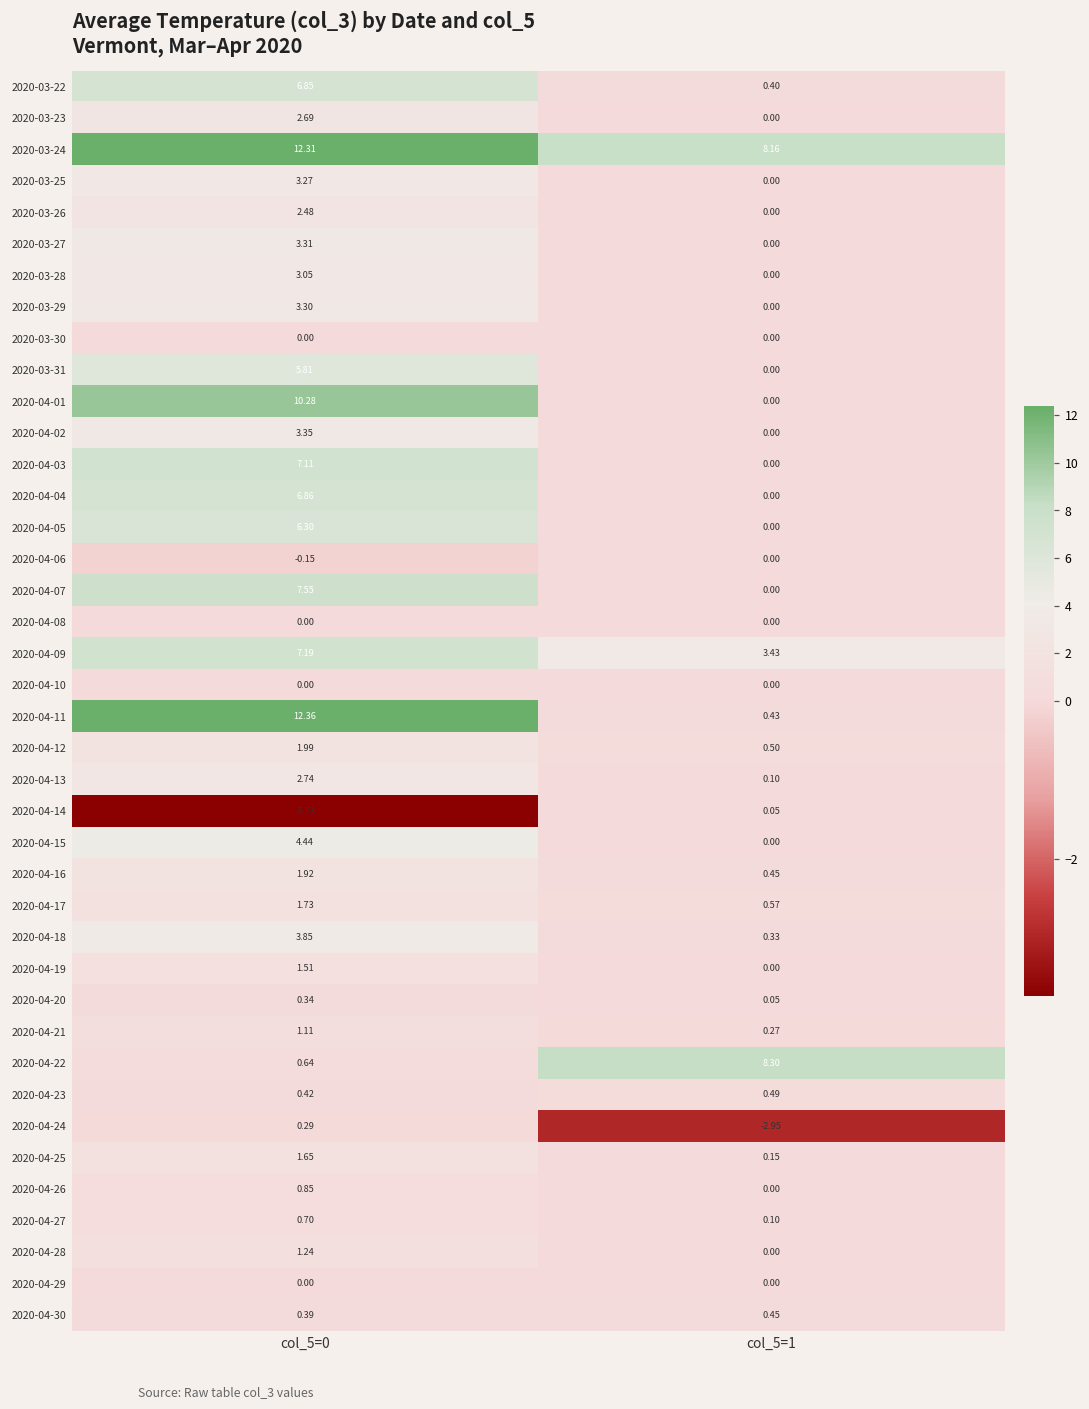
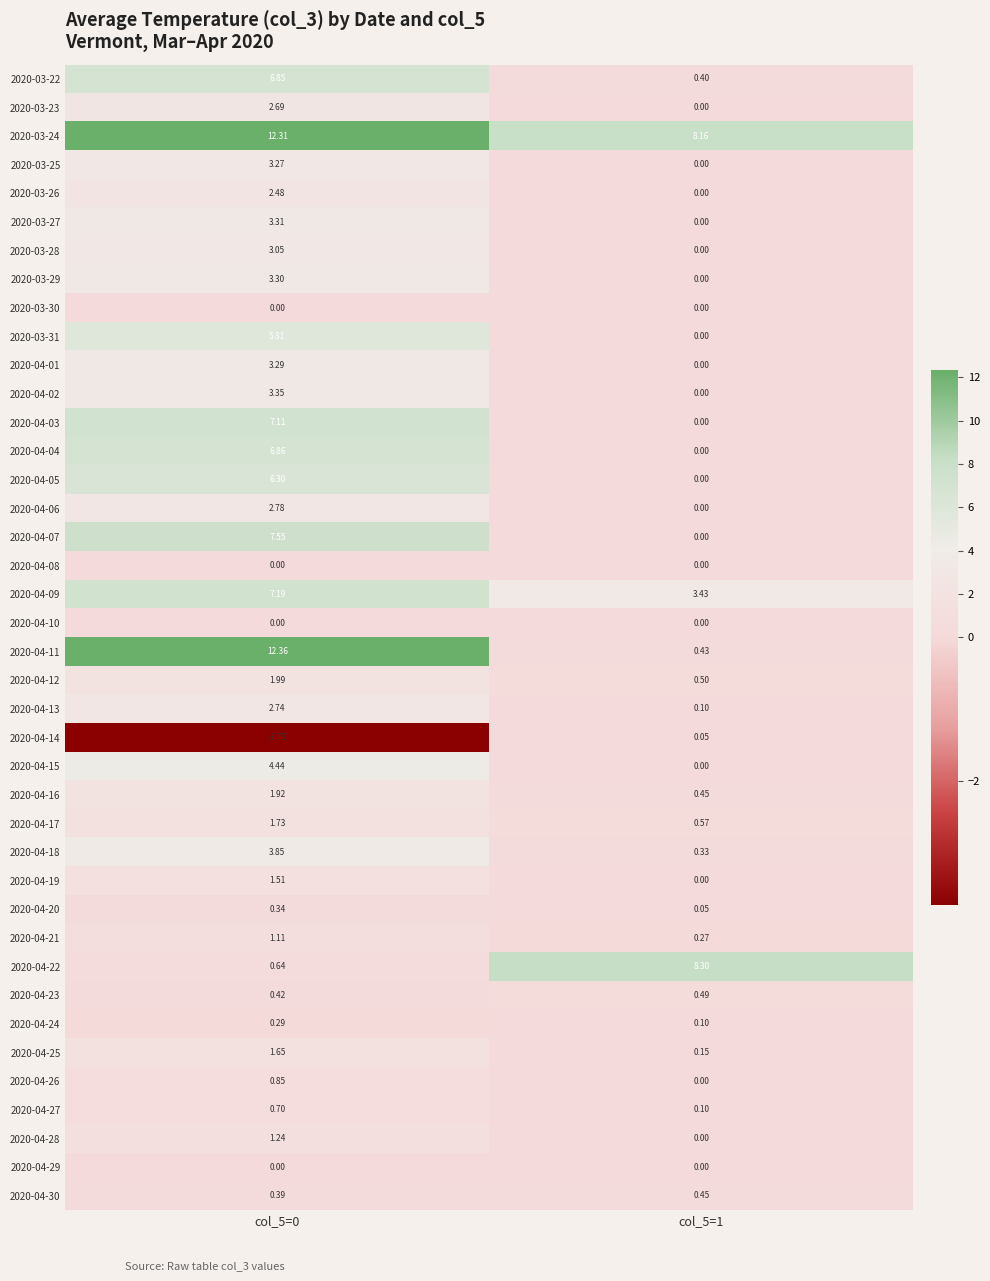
  {
    "2020-03-22": {
      "col_5=1": 0.40
    },
    "2020-03-23": {
      "col_5=0": 2.69,
      "col_5=1": 0.00
    },
    "2020-03-24": {
      "col_5=0": 12.31,
      "col_5=1": 8.16
    },
    "2020-03-25": {
      "col_5=0": 3.27,
      "col_5=1": 0.00
    },
    "2020-03-26": {
      "col_5=0": 2.48,
      "col_5=1": 0.00
    },
    "2020-03-27": {
      "col_5=0": 3.31,
      "col_5=1": 0.00
    },
    "2020-03-28": {
      "col_5=0": 3.05,
      "col_5=1": 0.00
    },
    "2020-03-29": {
      "col_5=0": 3.30,
      "col_5=1": 0.00
    },
    "2020-03-30": {
      "col_5=0": 0.00,
      "col_5=1": 0.00
    },
    "2020-03-31": {
      "col_5=1": 0.00
    },
    "2020-04-01": {
-     "col_5=0": 10.28,
+     "col_5=0": 3.29,
      "col_5=1": 0.00
    },
    "2020-04-02": {
      "col_5=0": 3.35,
      "col_5=1": 0.00
    },
    "2020-04-03": {
      "col_5=1": 0.00
    },
    "2020-04-04": {
      "col_5=1": 0.00
    },
    "2020-04-05": {
      "col_5=1": 0.00
    },
    "2020-04-06": {
-     "col_5=0": -0.15,
+     "col_5=0": 2.78,
      "col_5=1": 0.00
    },
    "2020-04-07": {
      "col_5=0": 7.55,
      "col_5=1": 0.00
    },
    "2020-04-08": {
      "col_5=0": 0.00,
      "col_5=1": 0.00
    },
    "2020-04-09": {
      "col_5=0": 7.19,
      "col_5=1": 3.43
    },
    "2020-04-10": {
      "col_5=0": 0.00,
      "col_5=1": 0.00
    },
    "2020-04-11": {
      "col_5=0": 12.36,
      "col_5=1": 0.43
    },
    "2020-04-12": {
      "col_5=0": 1.99,
      "col_5=1": 0.50
    },
    "2020-04-13": {
      "col_5=0": 2.74,
      "col_5=1": 0.10
    },
    "2020-04-14": {
      "col_5=0": -3.73,
      "col_5=1": 0.05
    },
    "2020-04-15": {
      "col_5=0": 4.44,
      "col_5=1": 0.00
    },
    "2020-04-16": {
      "col_5=0": 1.92,
      "col_5=1": 0.45
    },
    "2020-04-17": {
      "col_5=0": 1.73,
      "col_5=1": 0.57
    },
    "2020-04-18": {
      "col_5=0": 3.85,
      "col_5=1": 0.33
    },
    "2020-04-19": {
      "col_5=0": 1.51,
      "col_5=1": 0.00
    },
    "2020-04-20": {
      "col_5=0": 0.34,
      "col_5=1": 0.05
    },
    "2020-04-21": {
      "col_5=0": 1.11,
      "col_5=1": 0.27
    },
    "2020-04-22": {
      "col_5=0": 0.64,
      "col_5=1": 8.30
    },
    "2020-04-23": {
      "col_5=0": 0.42,
      "col_5=1": 0.49
    },
    "2020-04-24": {
      "col_5=0": 0.29,
-     "col_5=1": -2.95
+     "col_5=1": 0.10
    },
    "2020-04-25": {
      "col_5=0": 1.65,
      "col_5=1": 0.15
    },
    "2020-04-26": {
      "col_5=0": 0.85,
      "col_5=1": 0.00
    },
    "2020-04-27": {
      "col_5=0": 0.70,
      "col_5=1": 0.10
    },
    "2020-04-28": {
      "col_5=0": 1.24,
      "col_5=1": 0.00
    },
    "2020-04-29": {
      "col_5=0": 0.00,
      "col_5=1": 0.00
    },
    "2020-04-30": {
      "col_5=0": 0.39,
      "col_5=1": 0.45
    }
  }
